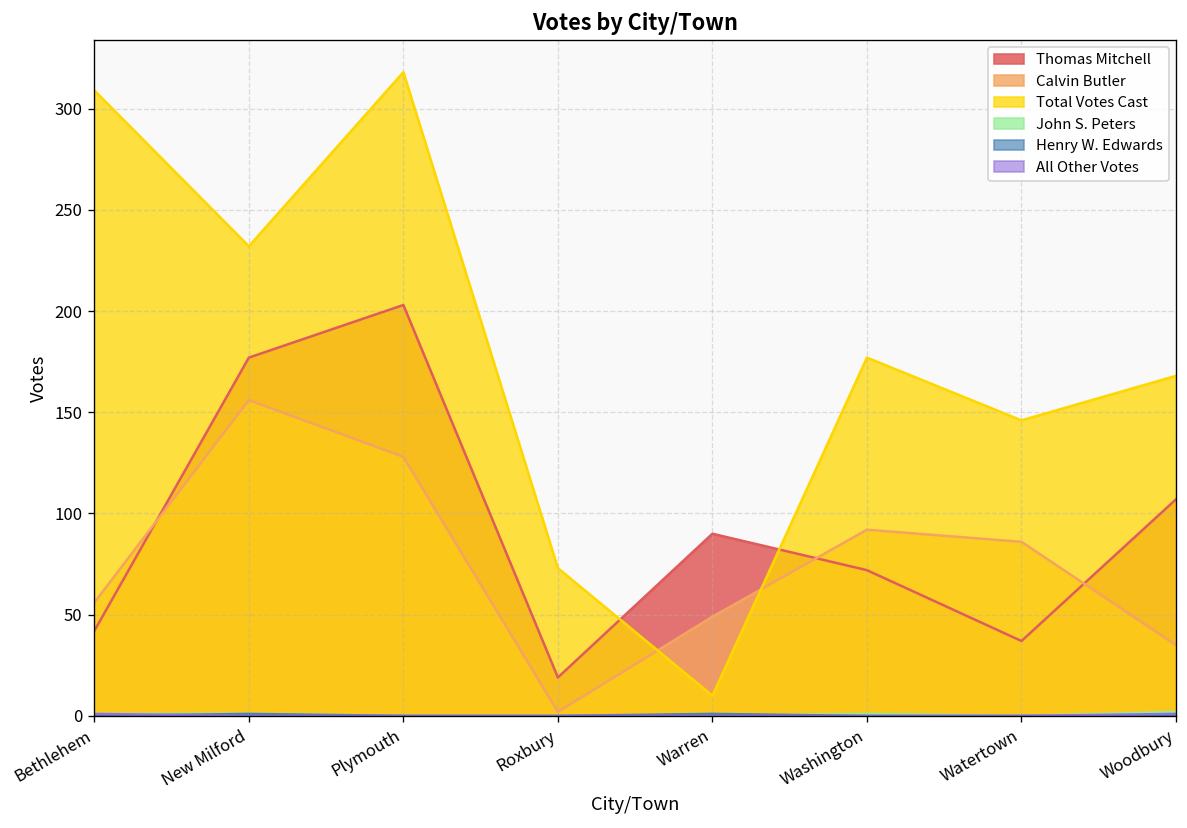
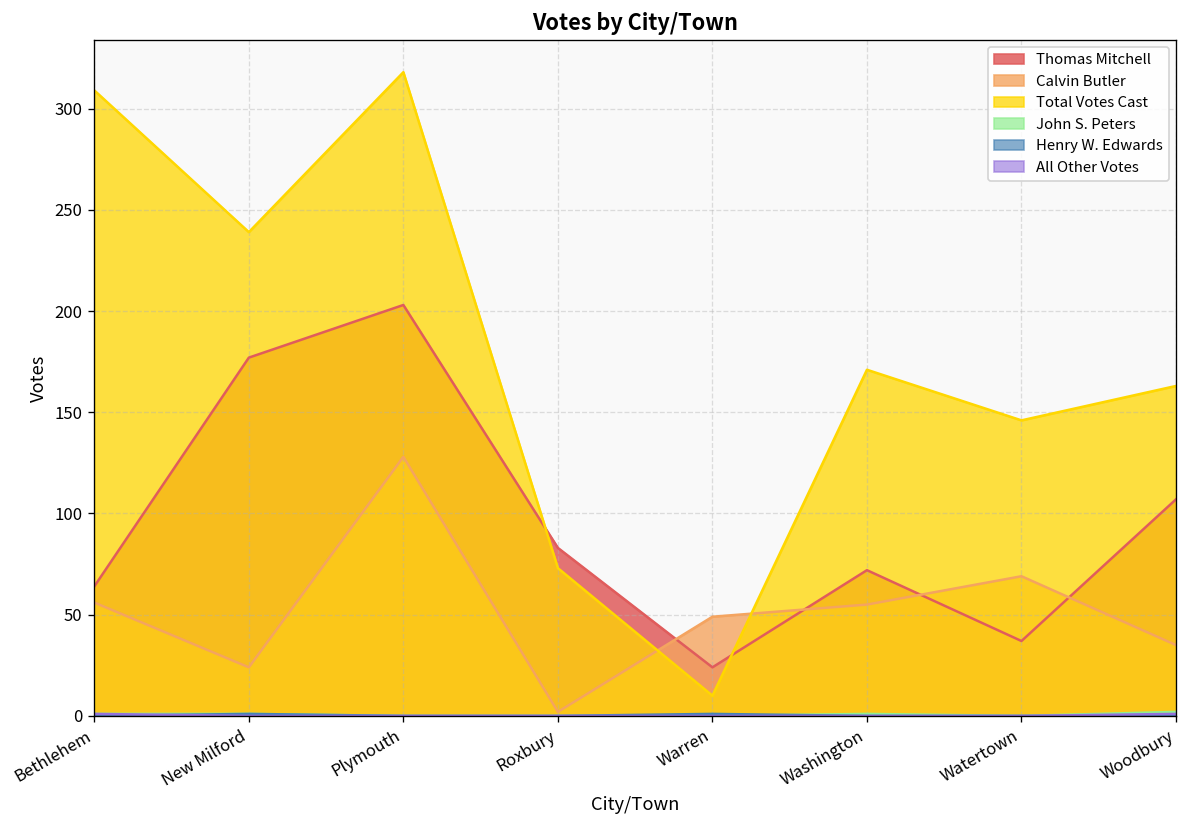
  {
    "Thomas Mitchell": {
-     "Bethlehem": 42,
+     "Bethlehem": 64,
      "New Milford": 177,
      "Plymouth": 203,
-     "Roxbury": 19,
-     "Warren": 90,
+     "Roxbury": 83,
+     "Warren": 24,
      "Washington": 72,
      "Watertown": 37,
      "Woodbury": 107
    },
    "Calvin Butler": {
      "Bethlehem": 56,
-     "New Milford": 156,
+     "New Milford": 24,
      "Plymouth": 128,
      "Roxbury": 2,
      "Warren": 49,
-     "Washington": 92,
-     "Watertown": 86,
+     "Washington": 55,
+     "Watertown": 69,
      "Woodbury": 35
    },
    "Total Votes Cast": {
      "Bethlehem": 309,
-     "New Milford": 232,
+     "New Milford": 239,
      "Plymouth": 318,
      "Roxbury": 73,
      "Warren": 10,
-     "Washington": 177,
+     "Washington": 171,
      "Watertown": 146,
-     "Woodbury": 168
+     "Woodbury": 163
    }
  }
